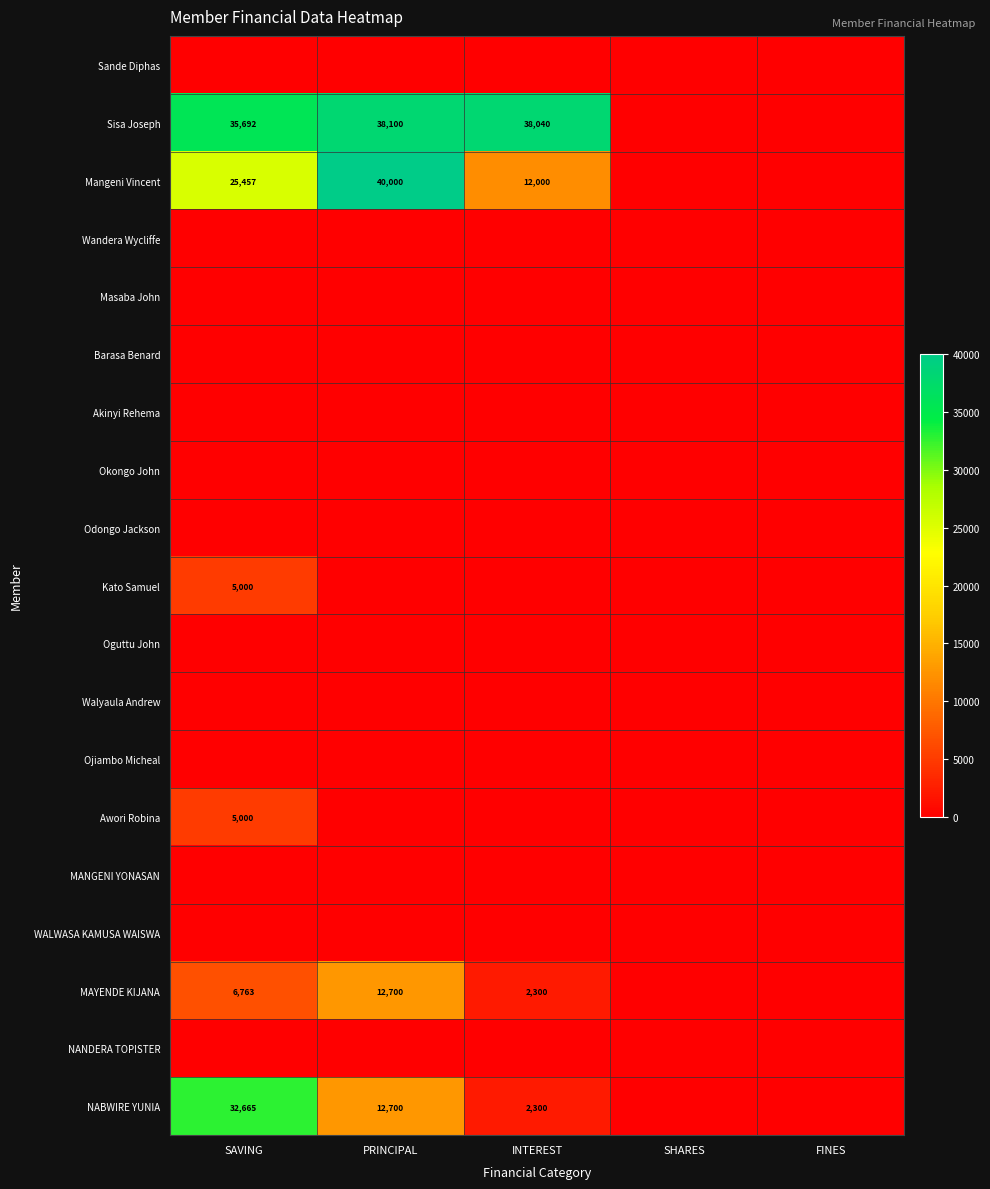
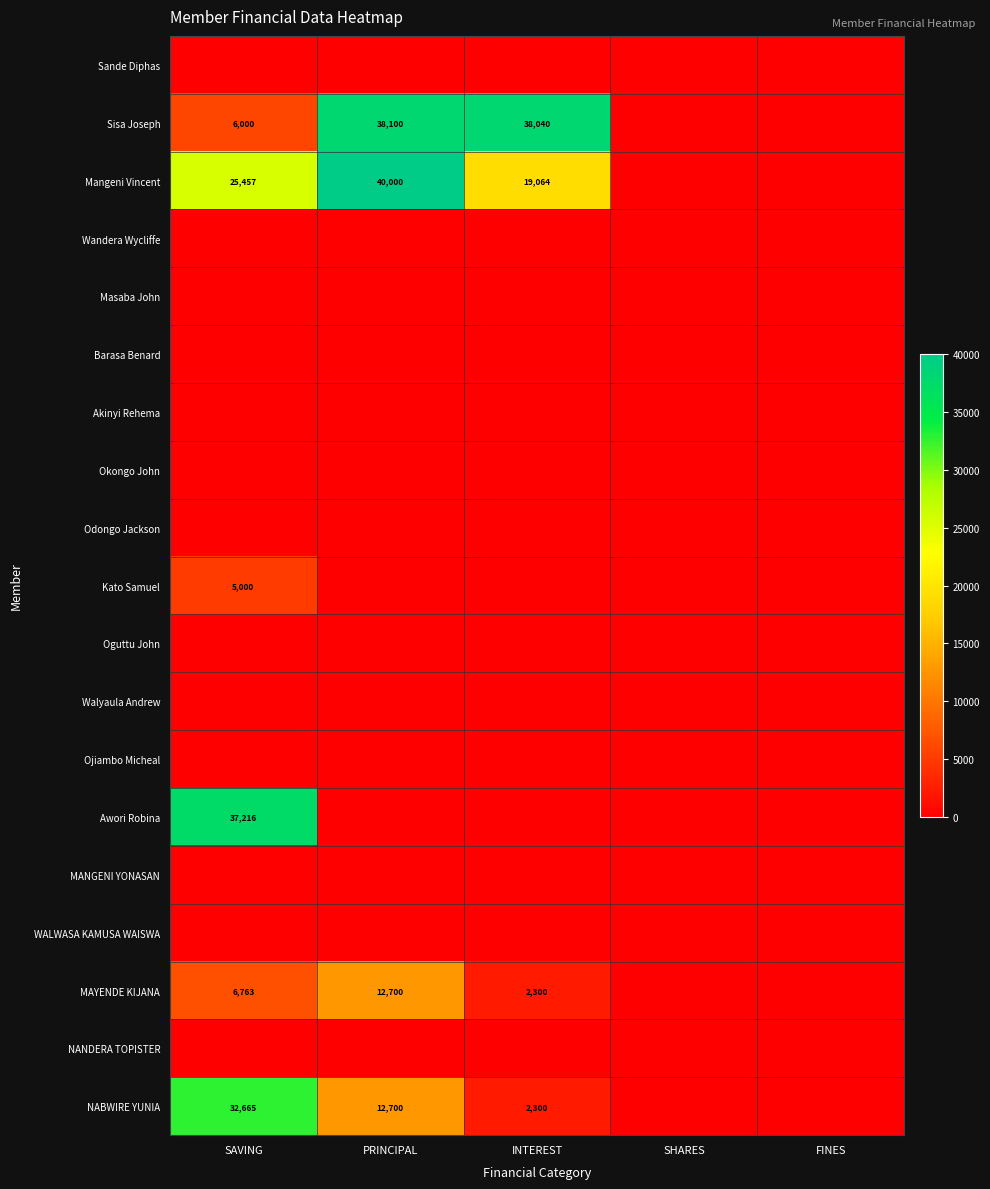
  {
    "Sisa Joseph": {
-     "SAVING": "35,692",
+     "SAVING": "6,000",
      "PRINCIPAL": "38,100",
      "INTEREST": "38,040"
    },
    "Mangeni Vincent": {
      "SAVING": "25,457",
      "PRINCIPAL": "40,000",
-     "INTEREST": "12,000"
+     "INTEREST": "19,064"
    },
    "Kato Samuel": {
      "SAVING": "5,000"
    },
    "Awori Robina": {
-     "SAVING": "5,000"
+     "SAVING": "37,216"
    },
    "MAYENDE KIJANA": {
      "SAVING": "6,763",
      "PRINCIPAL": "12,700",
      "INTEREST": "2,300"
    },
    "NABWIRE YUNIA": {
      "SAVING": "32,665",
      "PRINCIPAL": "12,700",
      "INTEREST": "2,300"
    }
  }
